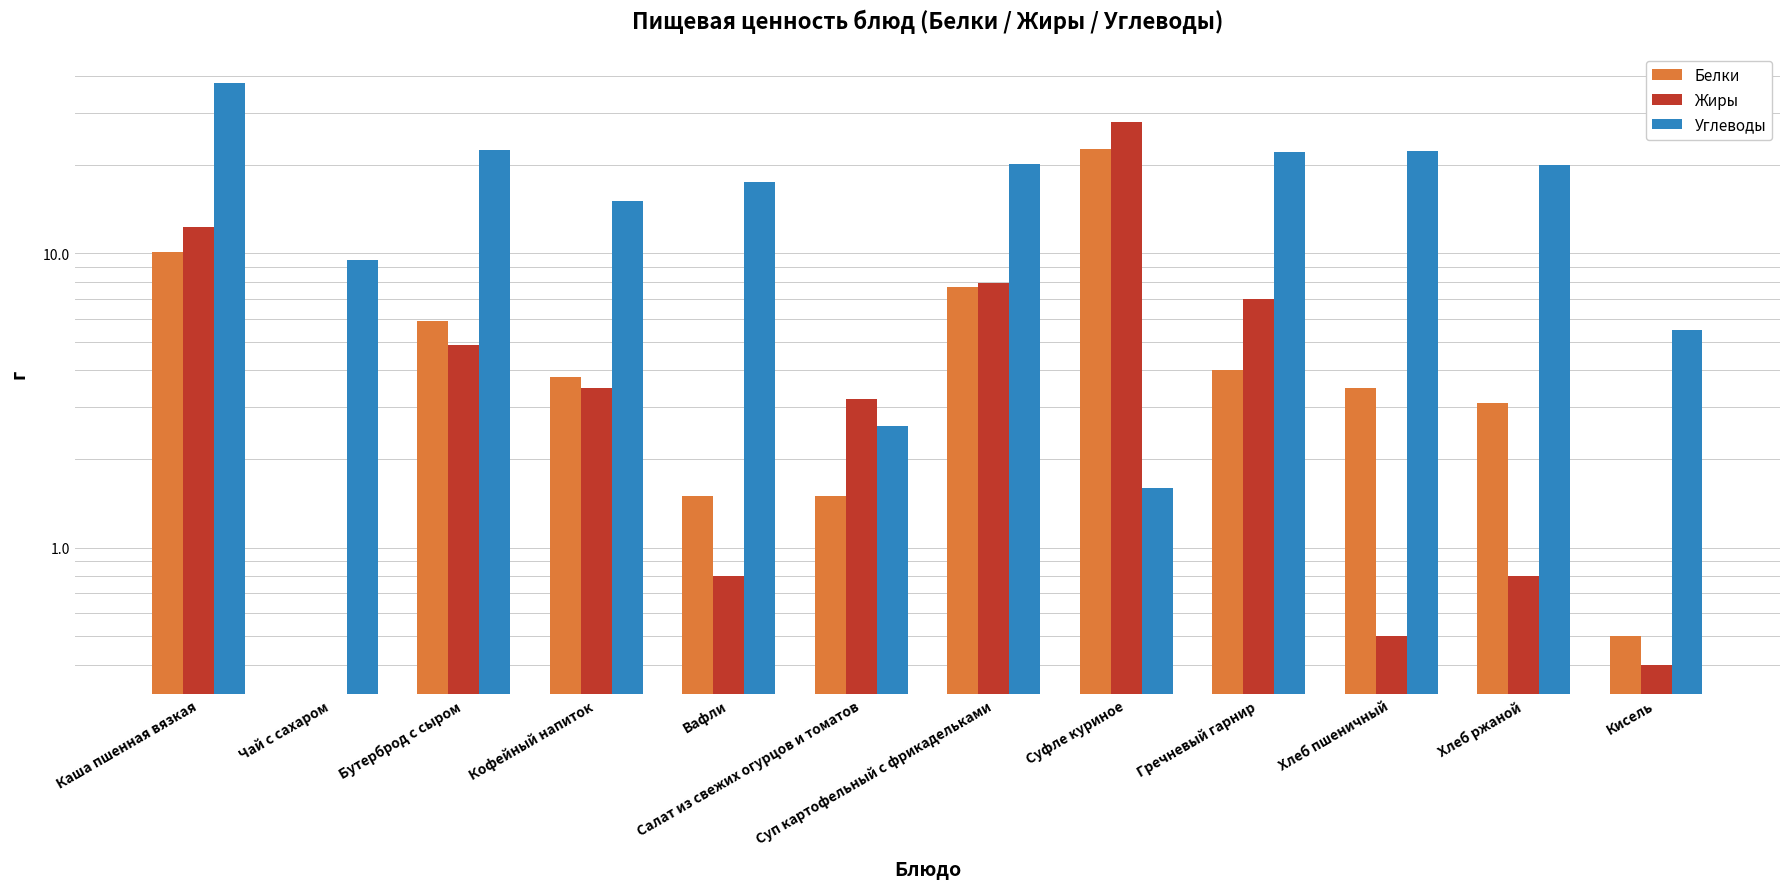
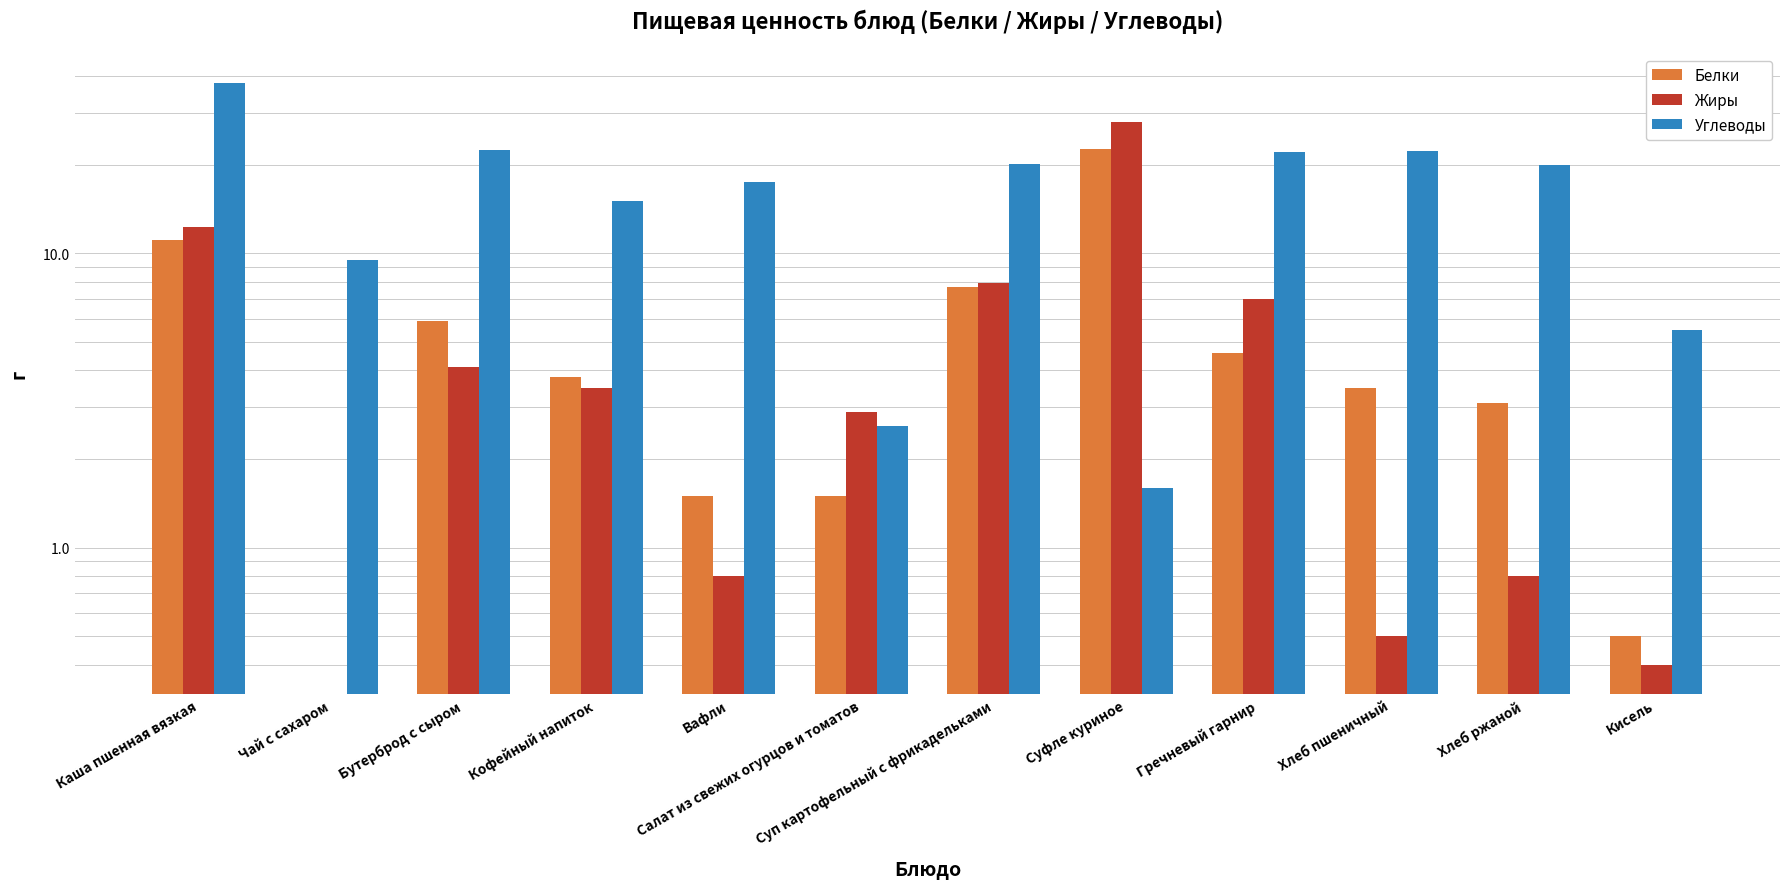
  {
    "Белки": {
-     "Каша пшенная вязкая": 10.1,
+     "Каша пшенная вязкая": 11.1,
      "Бутерброд с сыром": 5.9,
      "Кофейный напиток": 3.8,
      "Вафли": 1.5,
      "Салат из свежих огурцов и томатов": 1.5,
      "Суп картофельный с фрикадельками": 7.7,
      "Суфле куриное": 23,
-     "Гречневый гарнир": 4.0,
+     "Гречневый гарнир": 4.6,
      "Хлеб пшеничный": 3.5,
      "Хлеб ржаной": 3.1,
      "Кисель": 0.5
    },
    "Жиры": {
      "Каша пшенная вязкая": 12.3,
-     "Бутерброд с сыром": 4.9,
+     "Бутерброд с сыром": 4.1,
      "Кофейный напиток": 3.5,
      "Вафли": 0.8,
-     "Салат из свежих огурцов и томатов": 3.2,
+     "Салат из свежих огурцов и томатов": 2.9,
      "Суп картофельный с фрикадельками": 7.9,
      "Суфле куриное": 28,
      "Гречневый гарнир": 7.0,
      "Хлеб пшеничный": 0.5,
      "Хлеб ржаной": 0.8,
      "Кисель": 0.4
    },
    "Углеводы": {
      "Каша пшенная вязкая": 38,
      "Чай с сахаром": 9.5,
      "Бутерброд с сыром": 23,
      "Кофейный напиток": 15,
      "Вафли": 18,
      "Салат из свежих огурцов и томатов": 2.6,
      "Суп картофельный с фрикадельками": 20,
      "Суфле куриное": 1.6,
      "Гречневый гарнир": 22,
      "Хлеб пшеничный": 22,
      "Хлеб ржаной": 20,
      "Кисель": 5.5
    }
  }
